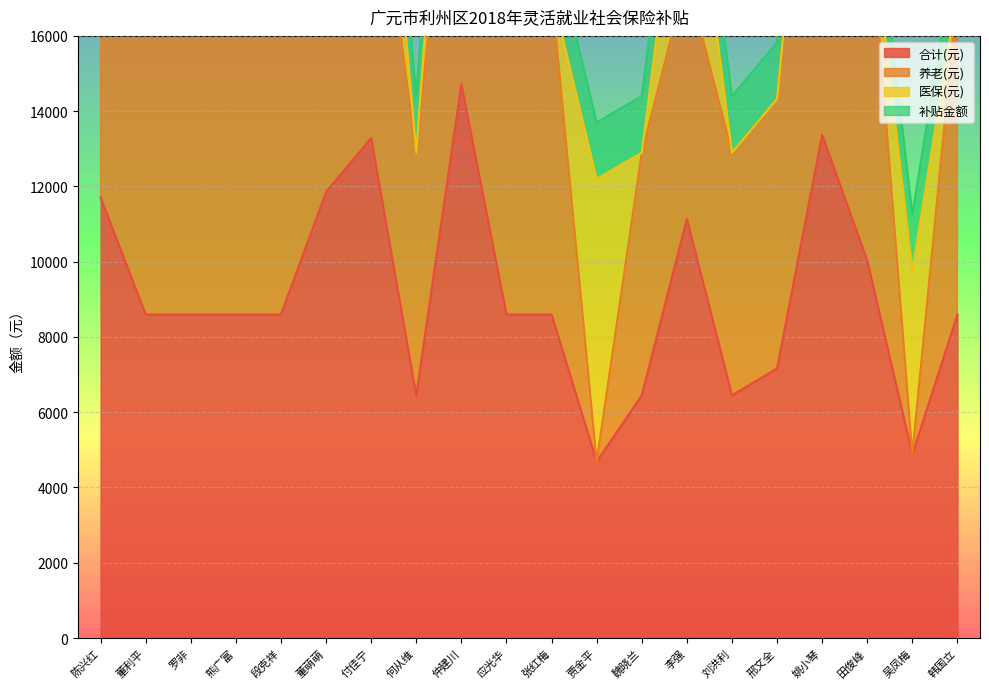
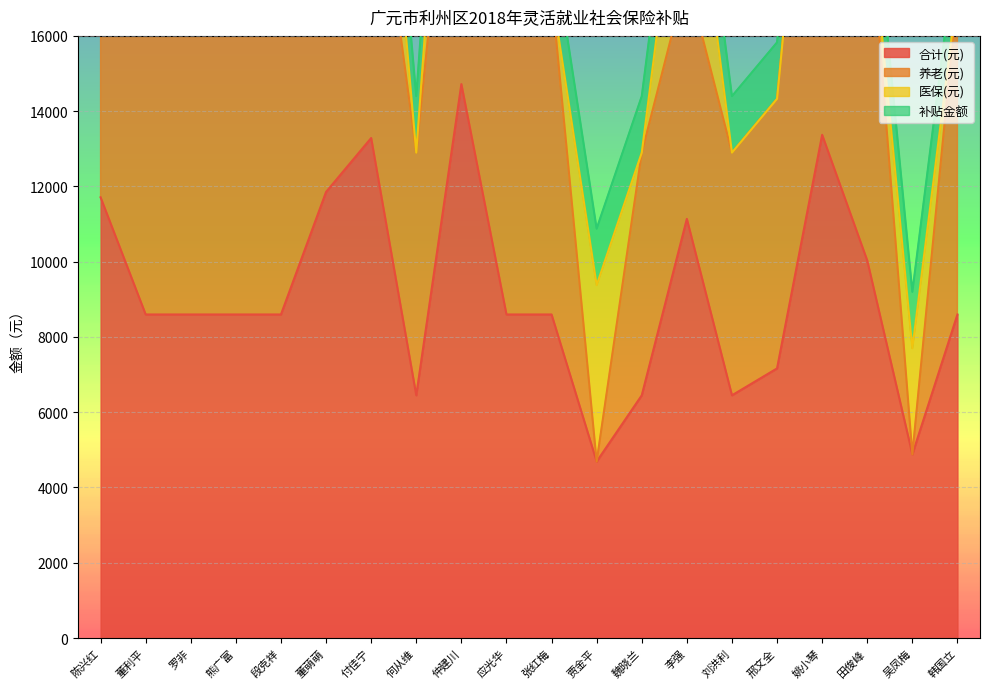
  {
    "医保(元)": {
-     "贾金平": 7500,
-     "吴凤梅": 4900
+     "贾金平": 4700,
+     "吴凤梅": 2800
    },
    "补贴金额": {
      "何从维": 1500,
      "贾金平": 1500,
      "魏晓兰": 1500,
      "刘洪利": 1500,
      "邢文全": 1500,
      "吴凤梅": 1500
    }
  }
